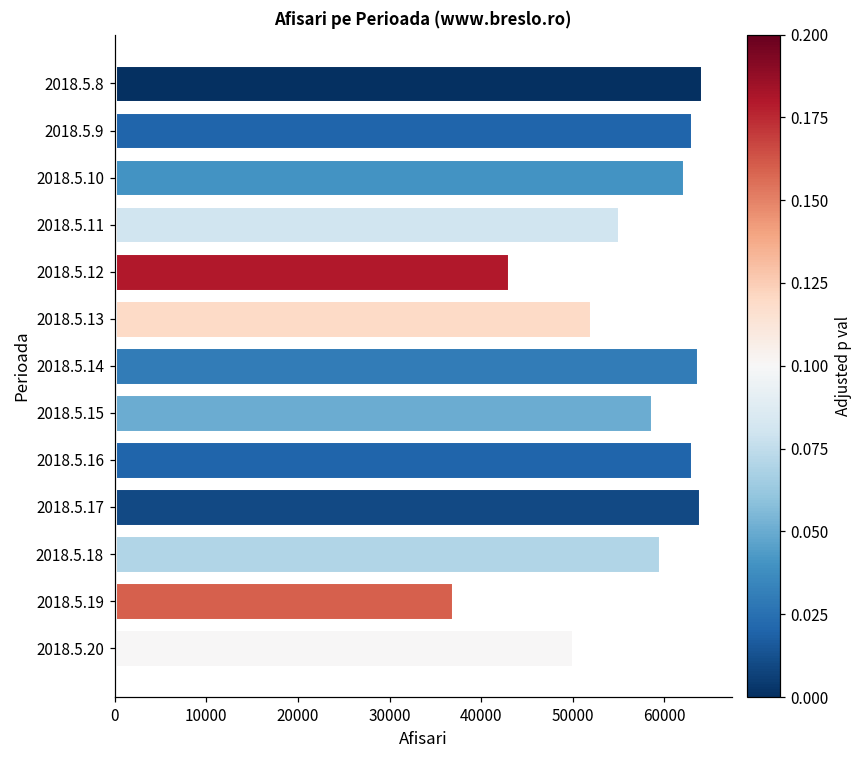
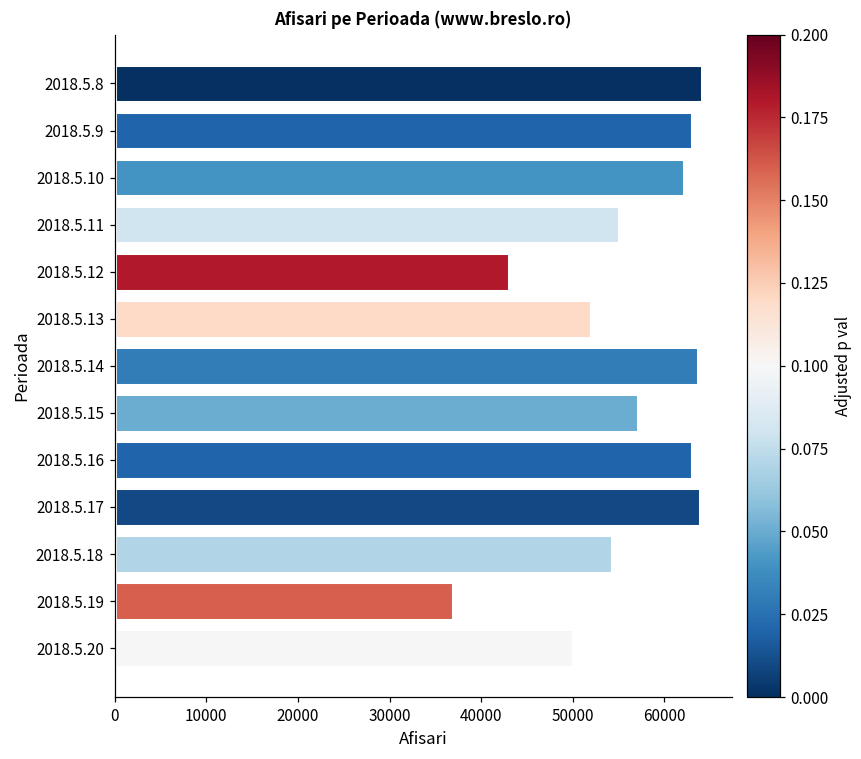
  {
    "2018.5.8": 64000,
    "2018.5.9": 63000,
    "2018.5.10": 62000,
    "2018.5.11": 55000,
    "2018.5.12": 43000,
    "2018.5.13": 52000,
    "2018.5.14": 64000,
-   "2018.5.15": 59000,
+   "2018.5.15": 57000,
    "2018.5.16": 63000,
    "2018.5.17": 64000,
-   "2018.5.18": 60000,
+   "2018.5.18": 54000,
    "2018.5.19": 37000,
    "2018.5.20": 50000
  }
